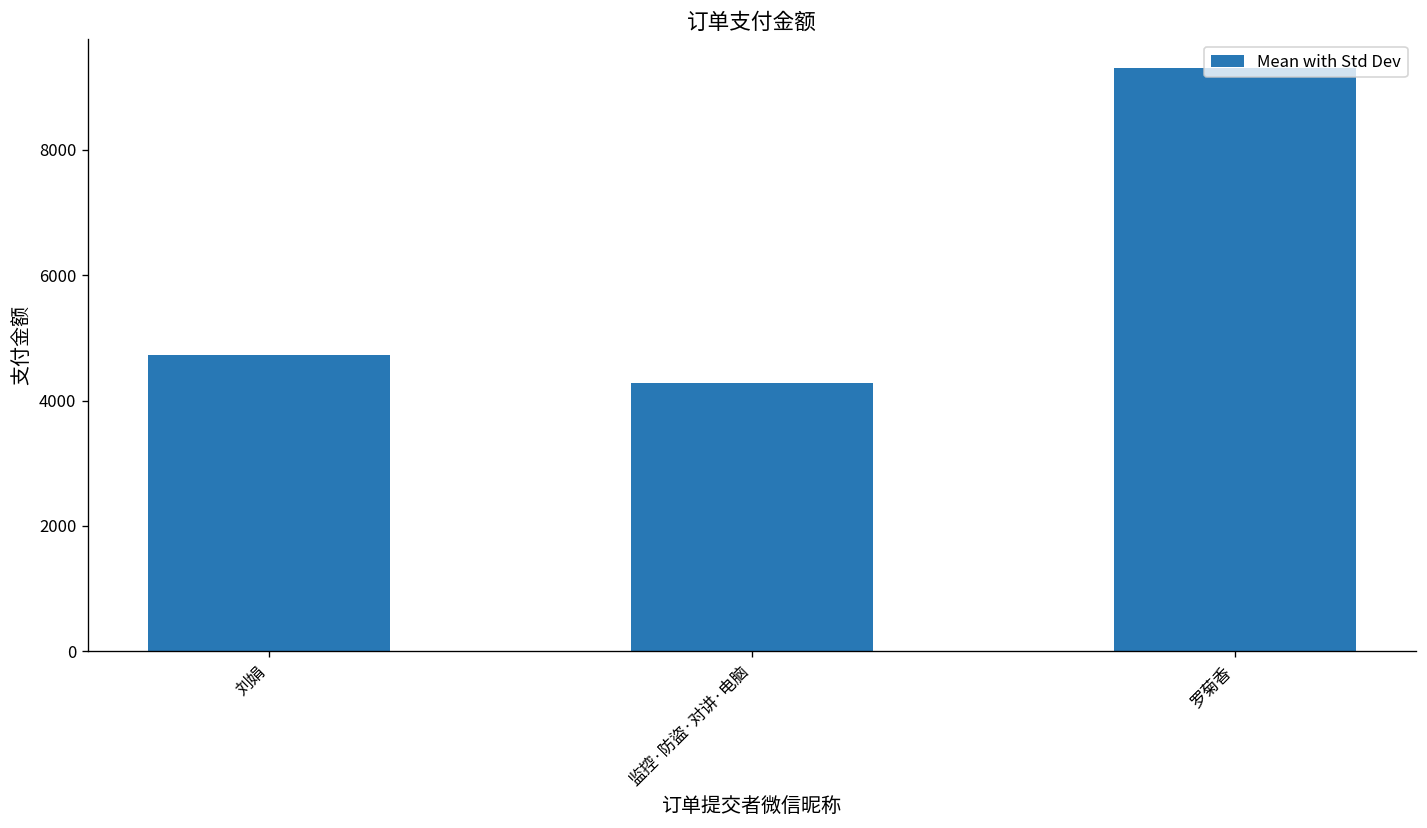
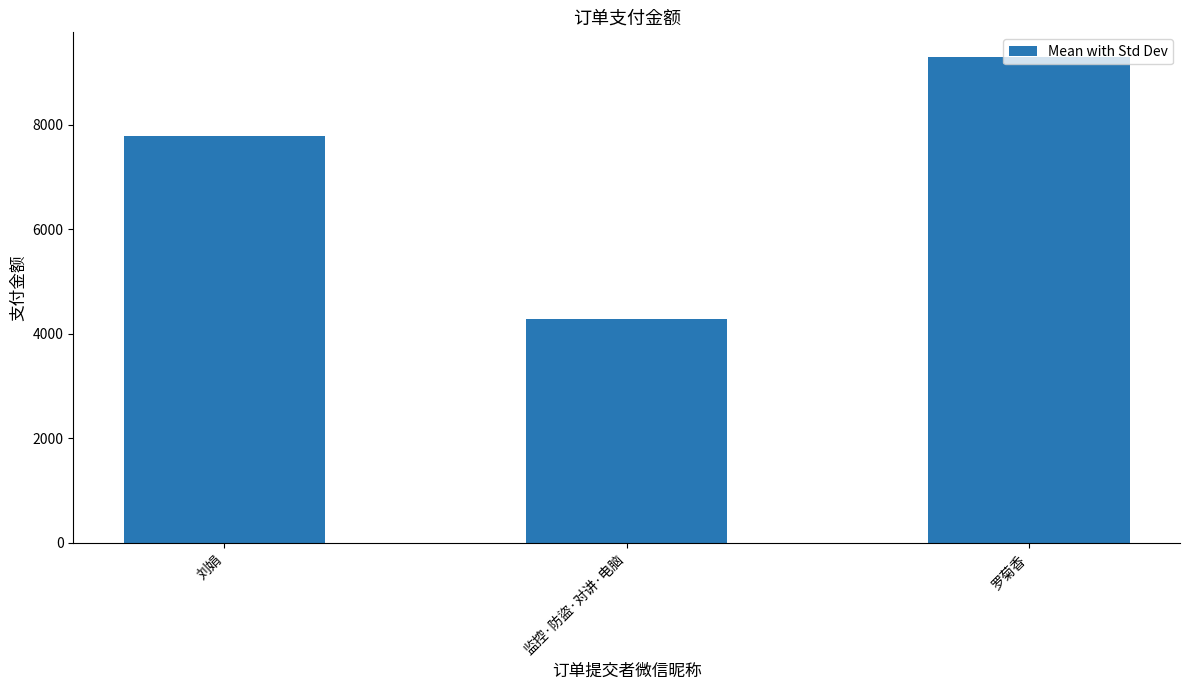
  {
-   "刘娟": 4700,
+   "刘娟": 7800,
    "监控·防盜·对讲·电脑": 4300
  }
